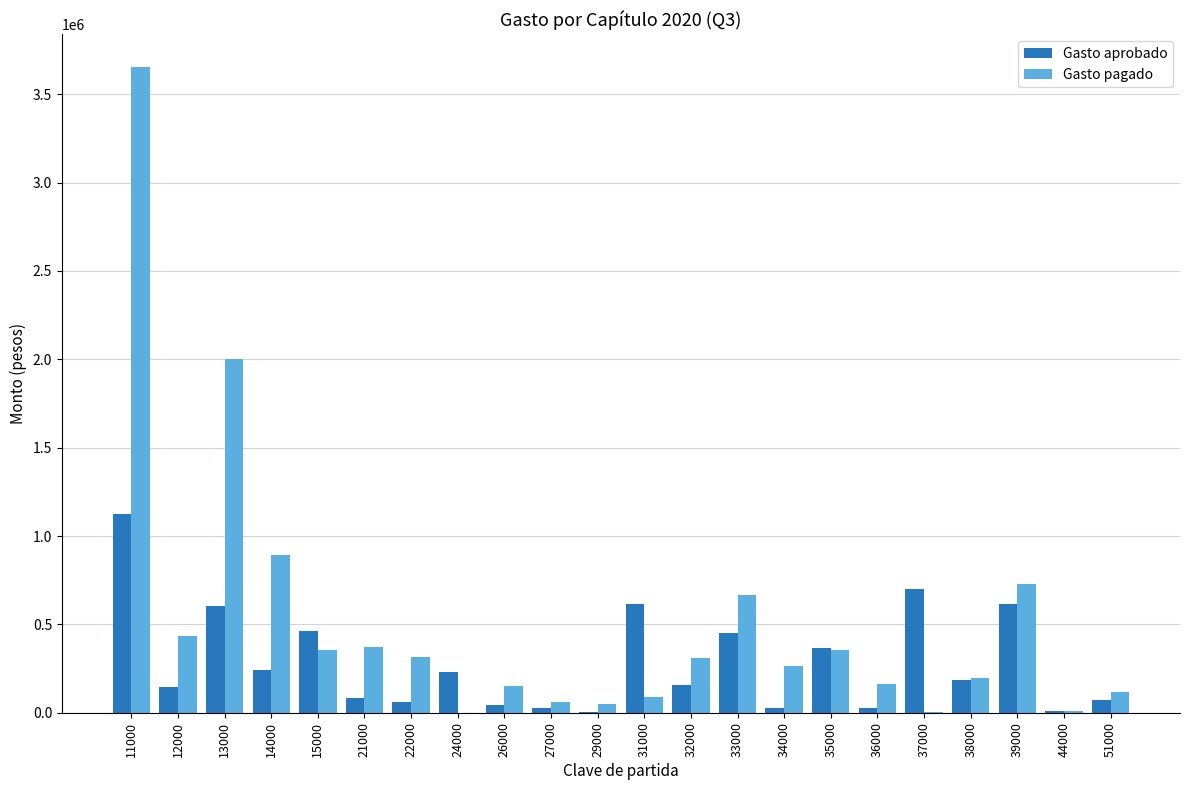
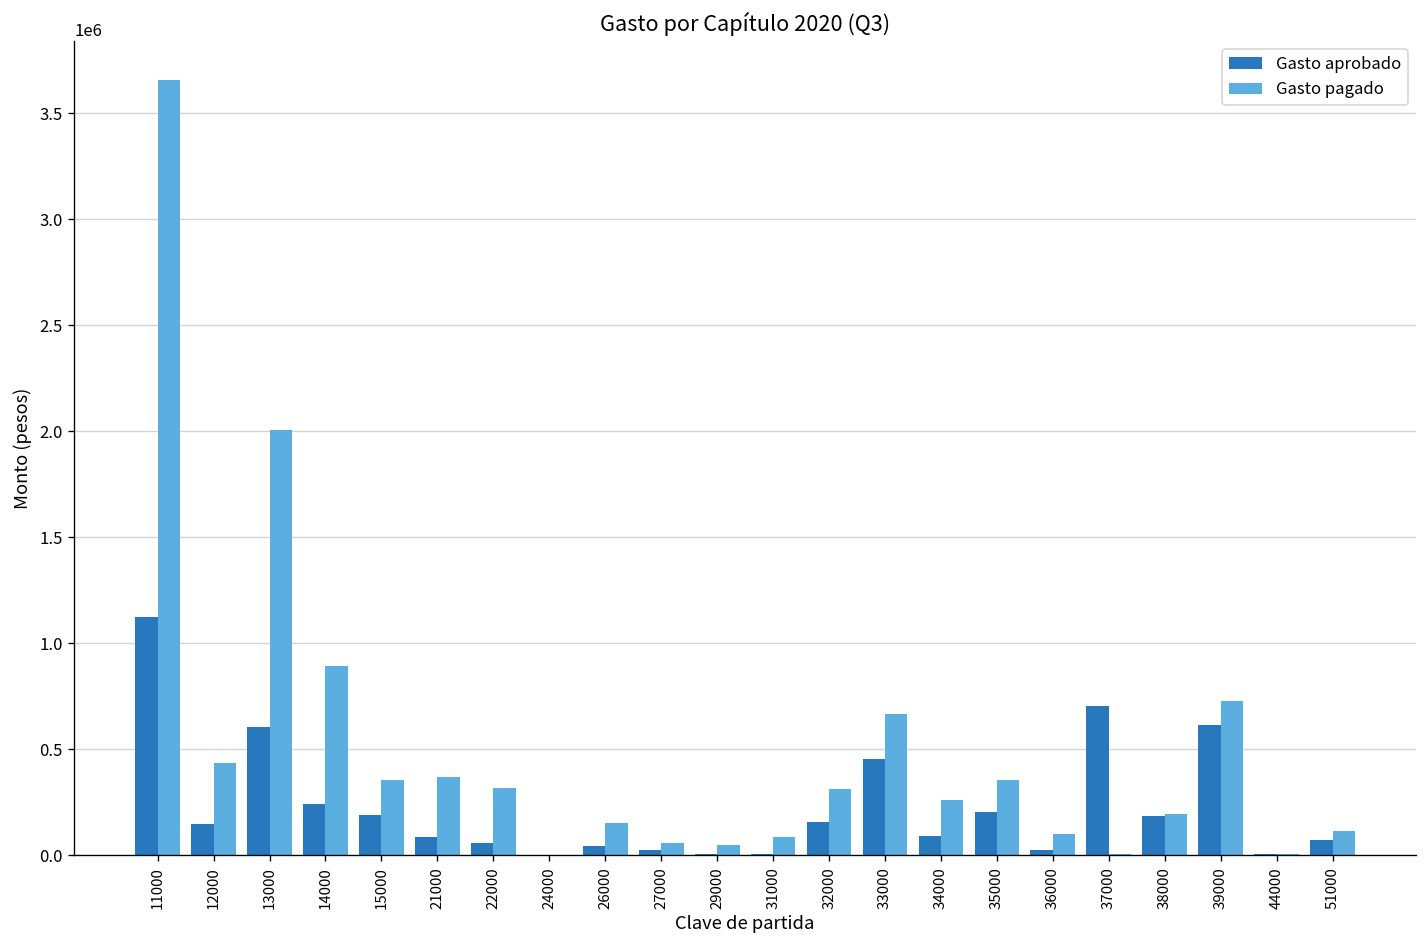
  {
    "Gasto aprobado": {
      "11000": 1120000,
      "12000": 150000,
      "13000": 610000,
      "14000": 240000,
-     "15000": 460000,
+     "15000": 190000,
      "21000": 90000,
      "22000": 60000,
-     "24000": 230000,
+     "24000": 0,
      "26000": 50000,
      "27000": 30000,
-     "31000": 610000,
+     "31000": 10000,
      "32000": 160000,
      "33000": 450000,
-     "34000": 30000,
-     "35000": 370000,
+     "34000": 90000,
+     "35000": 210000,
      "36000": 30000,
      "37000": 700000,
      "38000": 180000,
      "39000": 610000,
      "51000": 70000
    },
    "Gasto pagado": {
      "11000": 3660000,
      "12000": 430000,
      "13000": 2000000,
      "14000": 890000,
      "15000": 360000,
      "21000": 370000,
      "22000": 310000,
      "24000": 0,
      "26000": 150000,
      "27000": 60000,
      "29000": 50000,
      "31000": 90000,
      "32000": 310000,
      "33000": 670000,
      "34000": 260000,
      "35000": 360000,
-     "36000": 160000,
+     "36000": 100000,
      "38000": 190000,
      "39000": 730000,
      "51000": 120000
    }
  }
